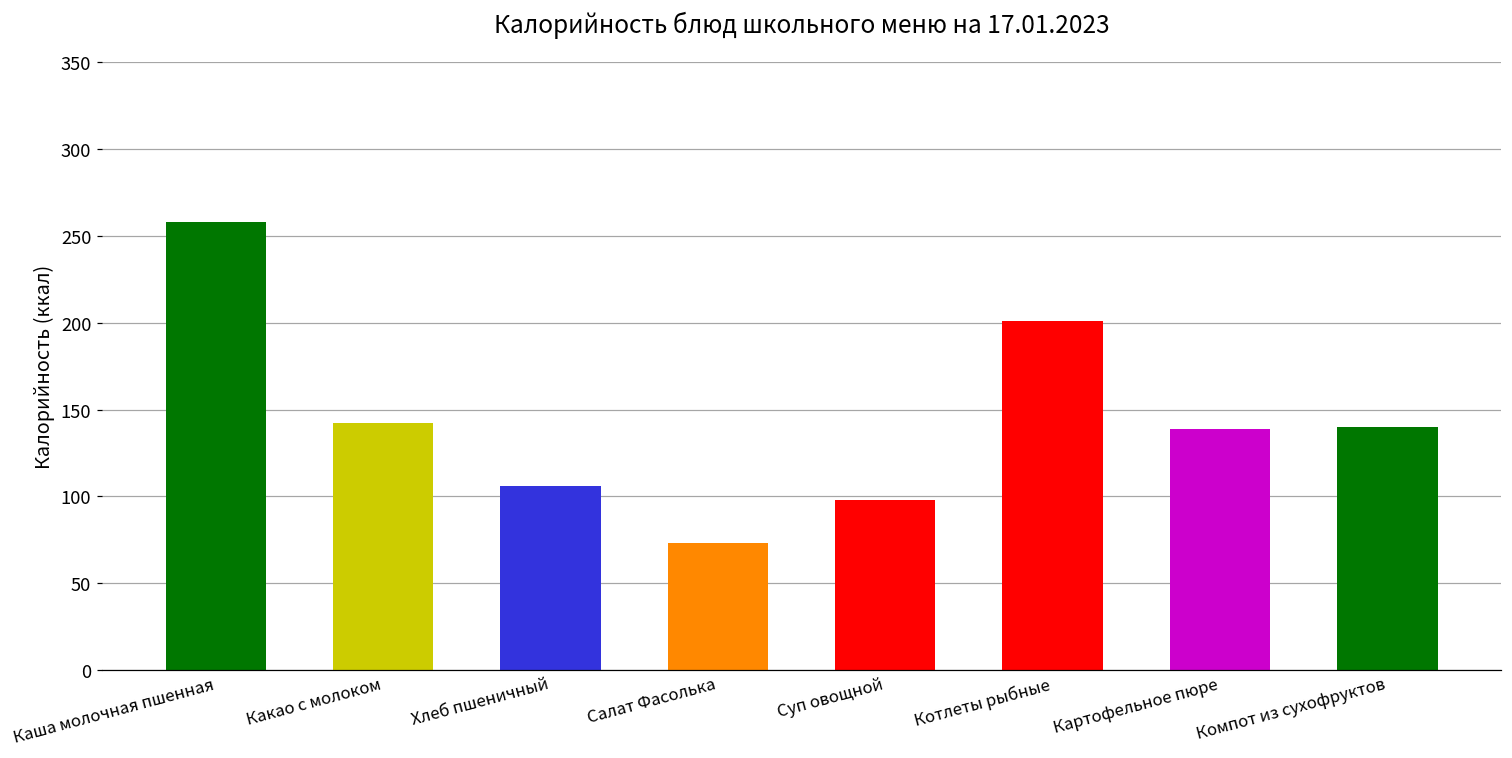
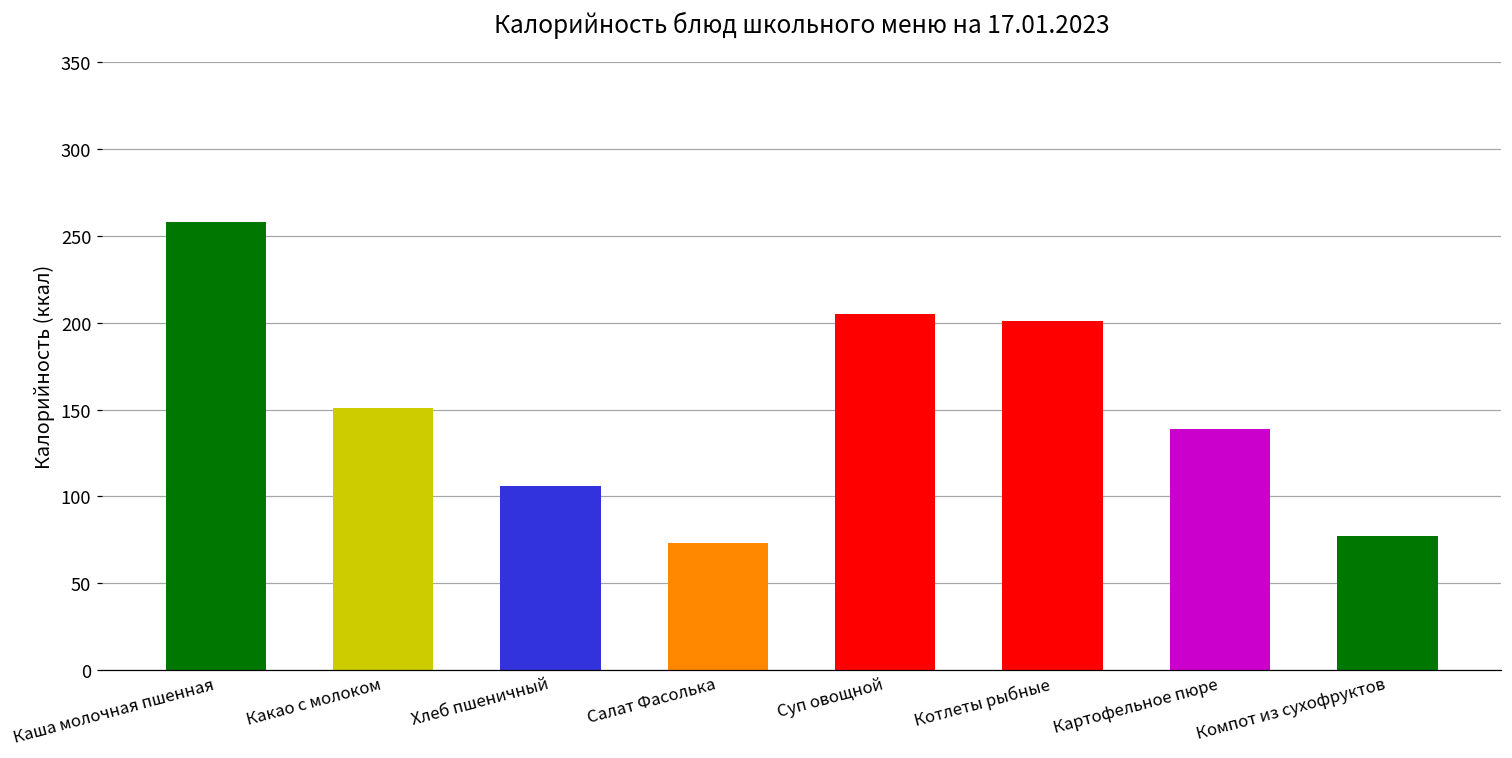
  {
    "Каша молочная пшенная": 258,
-   "Какао с молоком": 142,
+   "Какао с молоком": 151,
    "Хлеб пшеничный": 106,
    "Салат Фасолька": 73,
-   "Суп овощной": 98,
+   "Суп овощной": 205,
    "Котлеты рыбные": 201,
    "Картофельное пюре": 139,
-   "Компот из сухофруктов": 140
+   "Компот из сухофруктов": 77
  }
